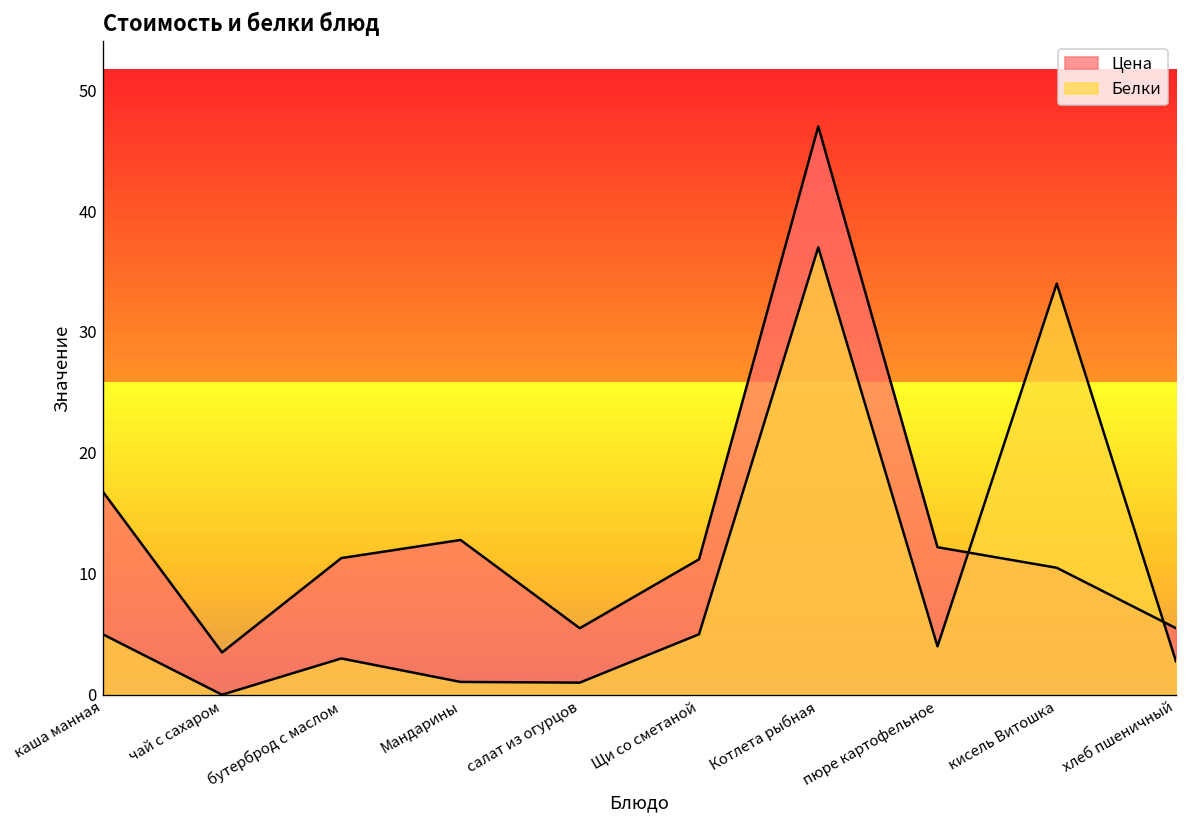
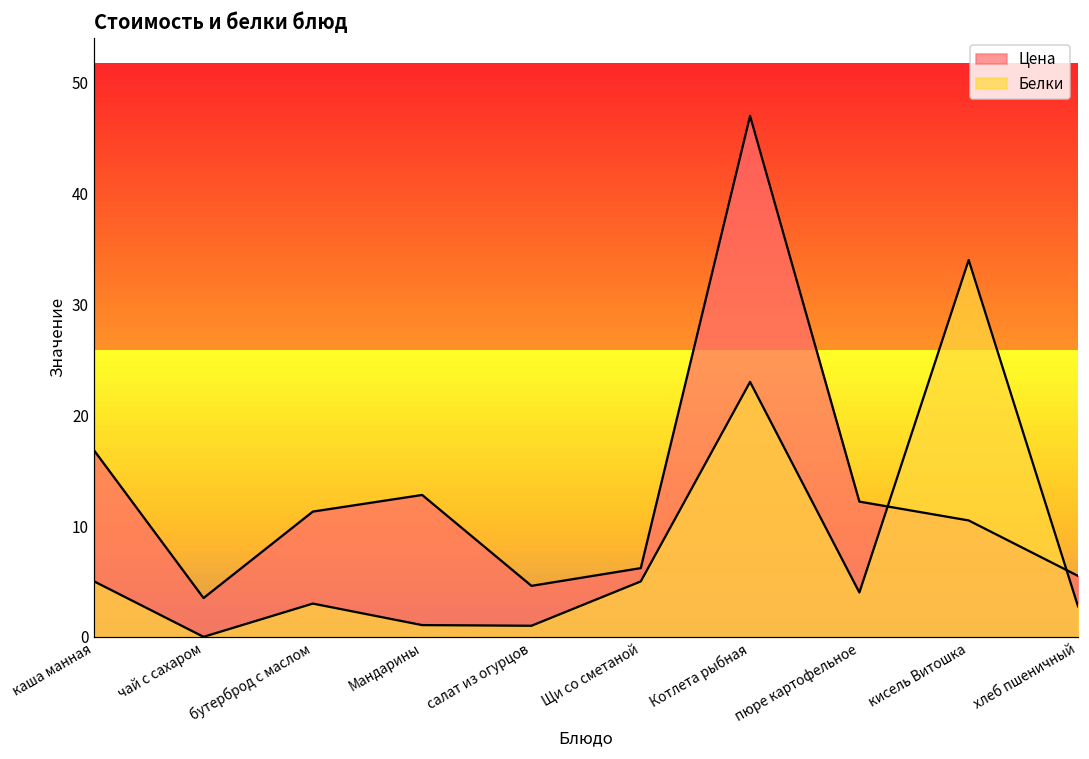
  {
    "Цена": {
      "каша манная": 16.8,
      "чай с сахаром": 3.5,
      "бутерброд с маслом": 11.3,
      "Мандарины": 12.8,
-     "салат из огурцов": 5.5,
-     "Щи со сметаной": 11.2,
+     "салат из огурцов": 4.6,
+     "Щи со сметаной": 6.2,
      "Котлета рыбная": 47.0,
      "пюре картофельное": 12.2,
      "кисель Витошка": 10.5,
      "хлеб пшеничный": 5.5
    },
    "Белки": {
      "каша манная": 5,
      "чай с сахаром": 0,
      "бутерброд с маслом": 3,
      "Мандарины": 1,
      "салат из огурцов": 1,
      "Щи со сметаной": 5,
-     "Котлета рыбная": 37,
+     "Котлета рыбная": 23,
      "пюре картофельное": 4,
      "кисель Витошка": 34,
      "хлеб пшеничный": 3
    }
  }
